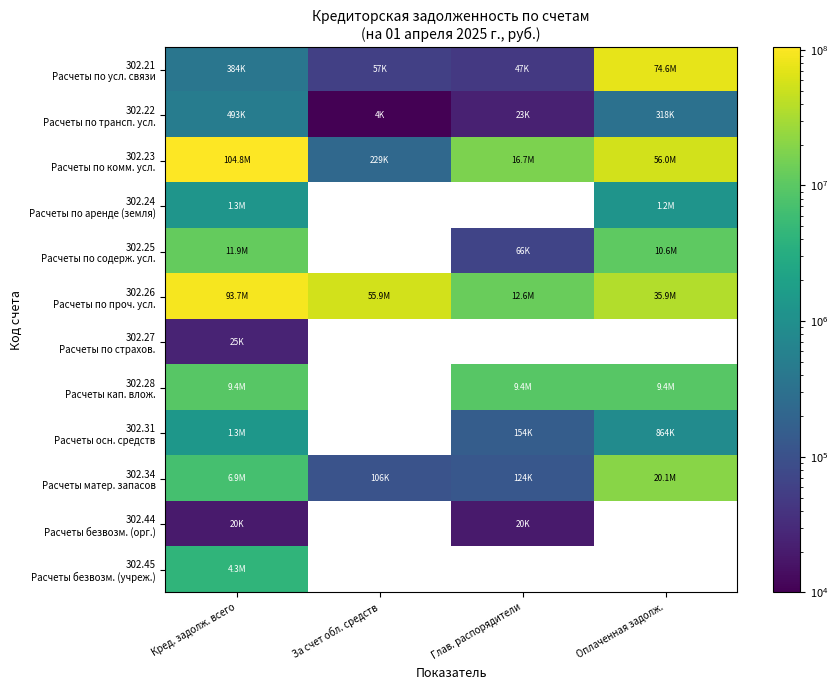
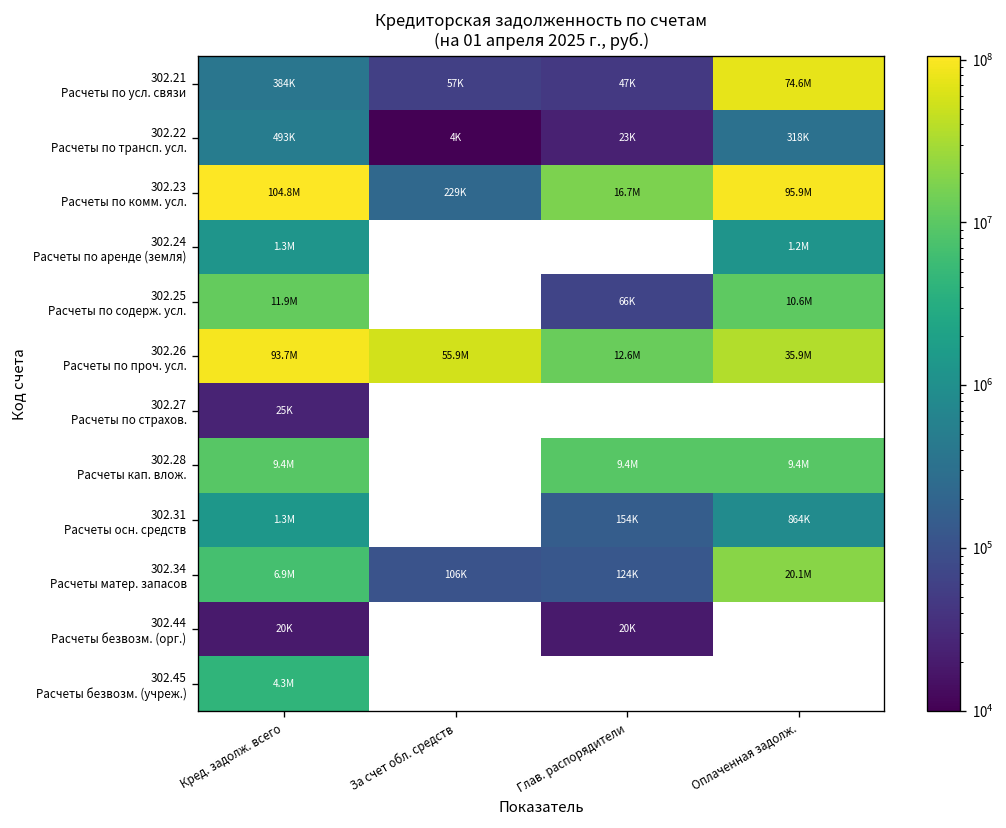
  {
    "302.21 Расчеты по усл. связи": {
      "Кред. задолж. всего": "384K",
      "За счет обл. средств": "57K",
      "Глав. распорядители": "47K",
      "Оплаченная задолж.": "74.6M"
    },
    "302.22 Расчеты по трансп. усл.": {
      "Кред. задолж. всего": "493K",
      "За счет обл. средств": "4K",
      "Глав. распорядители": "23K",
      "Оплаченная задолж.": "318K"
    },
    "302.23 Расчеты по комм. усл.": {
      "Кред. задолж. всего": "104.8M",
      "За счет обл. средств": "229K",
      "Глав. распорядители": "16.7M",
-     "Оплаченная задолж.": "56.0M"
+     "Оплаченная задолж.": "95.9M"
    },
    "302.24 Расчеты по аренде (земля)": {
      "Кред. задолж. всего": "1.3M",
      "Оплаченная задолж.": "1.2M"
    },
    "302.25 Расчеты по содерж. усл.": {
      "Кред. задолж. всего": "11.9M",
      "Глав. распорядители": "66K",
      "Оплаченная задолж.": "10.6M"
    },
    "302.26 Расчеты по проч. усл.": {
      "Кред. задолж. всего": "93.7M",
      "За счет обл. средств": "55.9M",
      "Глав. распорядители": "12.6M",
      "Оплаченная задолж.": "35.9M"
    },
    "302.27 Расчеты по страхов.": {
      "Кред. задолж. всего": "25K"
    },
    "302.28 Расчеты кап. влож.": {
      "Кред. задолж. всего": "9.4M",
      "Глав. распорядители": "9.4M",
      "Оплаченная задолж.": "9.4M"
    },
    "302.31 Расчеты осн. средств": {
      "Кред. задолж. всего": "1.3M",
      "Глав. распорядители": "154K",
      "Оплаченная задолж.": "864K"
    },
    "302.34 Расчеты матер. запасов": {
      "Кред. задолж. всего": "6.9M",
      "За счет обл. средств": "106K",
      "Глав. распорядители": "124K",
      "Оплаченная задолж.": "20.1M"
    },
    "302.44 Расчеты безвозм. (орг.)": {
      "Кред. задолж. всего": "20K",
      "Глав. распорядители": "20K"
    },
    "302.45 Расчеты безвозм. (учреж.)": {
      "Кред. задолж. всего": "4.3M"
    }
  }
